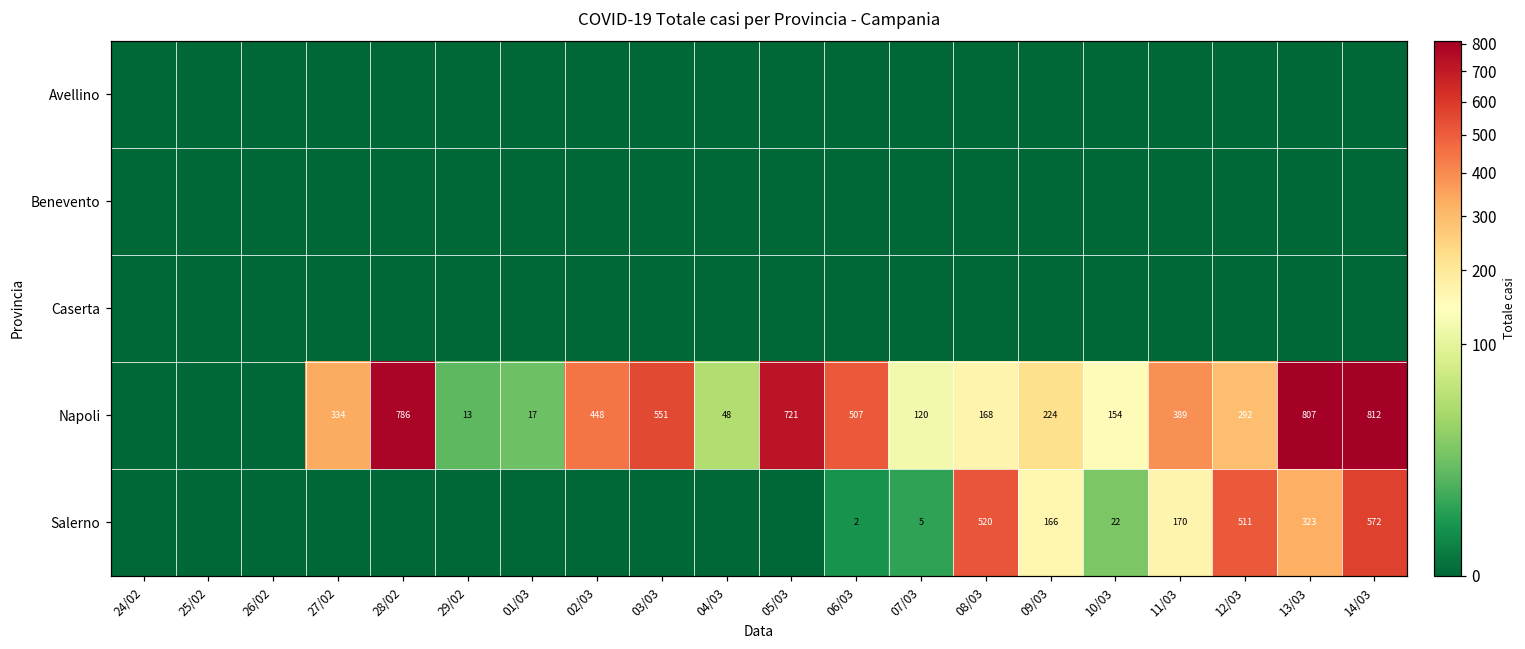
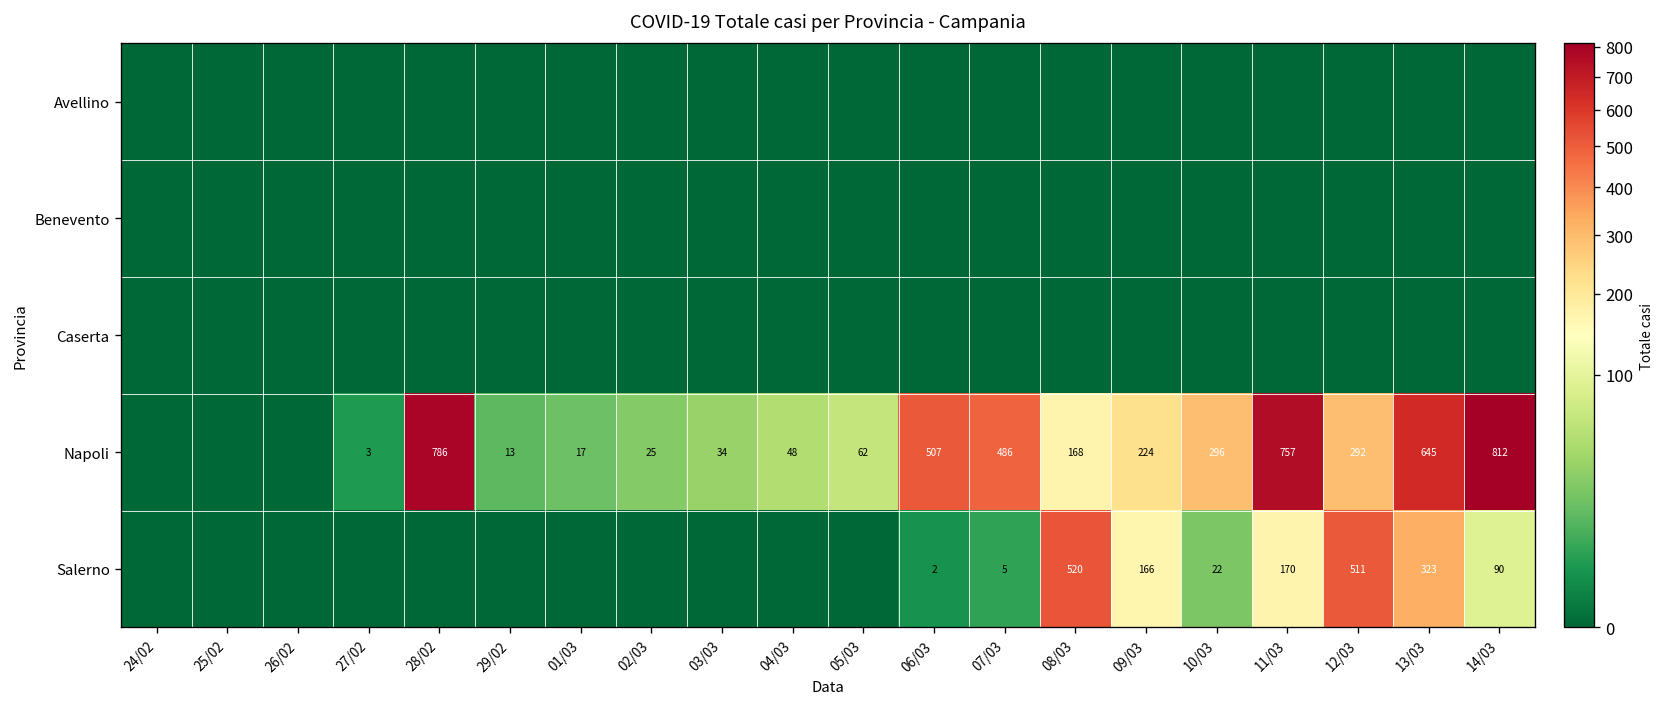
  {
    "Napoli": {
-     "27/02": 334,
+     "27/02": 3,
      "28/02": 786,
      "29/02": 13,
      "01/03": 17,
-     "02/03": 448,
-     "03/03": 551,
+     "02/03": 25,
+     "03/03": 34,
      "04/03": 48,
-     "05/03": 721,
+     "05/03": 62,
      "06/03": 507,
-     "07/03": 120,
+     "07/03": 486,
      "08/03": 168,
      "09/03": 224,
-     "10/03": 154,
-     "11/03": 389,
+     "10/03": 296,
+     "11/03": 757,
      "12/03": 292,
-     "13/03": 807,
+     "13/03": 645,
      "14/03": 812
    },
    "Salerno": {
      "06/03": 2,
      "07/03": 5,
      "08/03": 520,
      "09/03": 166,
      "10/03": 22,
      "11/03": 170,
      "12/03": 511,
      "13/03": 323,
-     "14/03": 572
+     "14/03": 90
    }
  }
